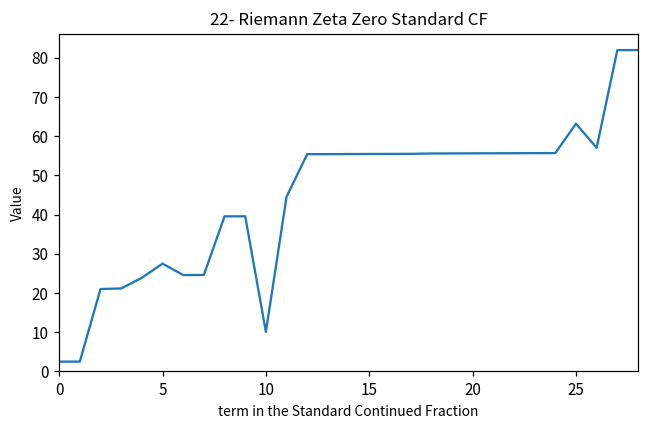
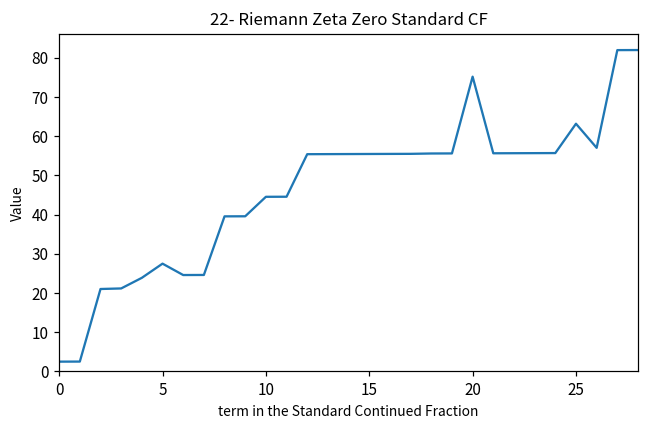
  {
    "0": 3,
    "5": 28,
-   "10": 10,
+   "10": 45,
    "15": 55,
-   "20": 56,
+   "20": 75,
    "25": 63
  }
